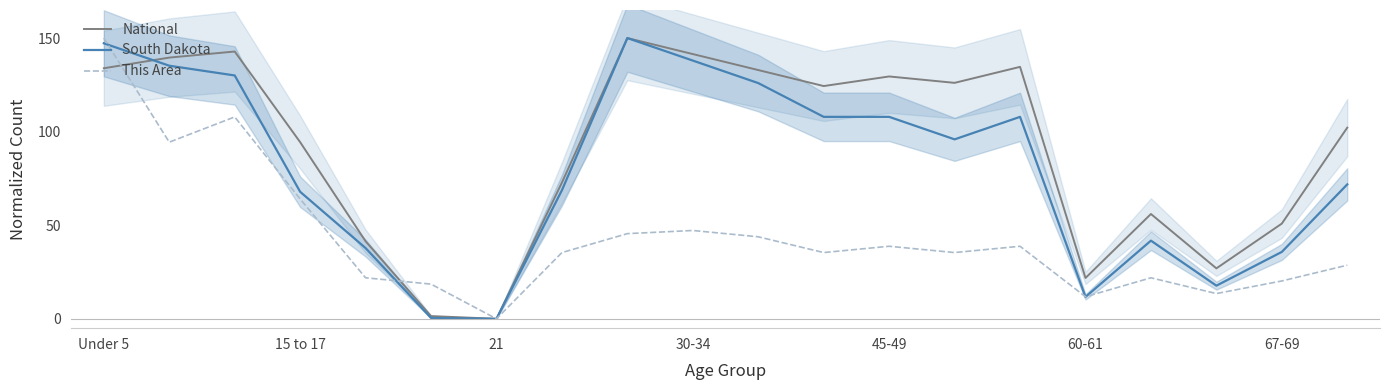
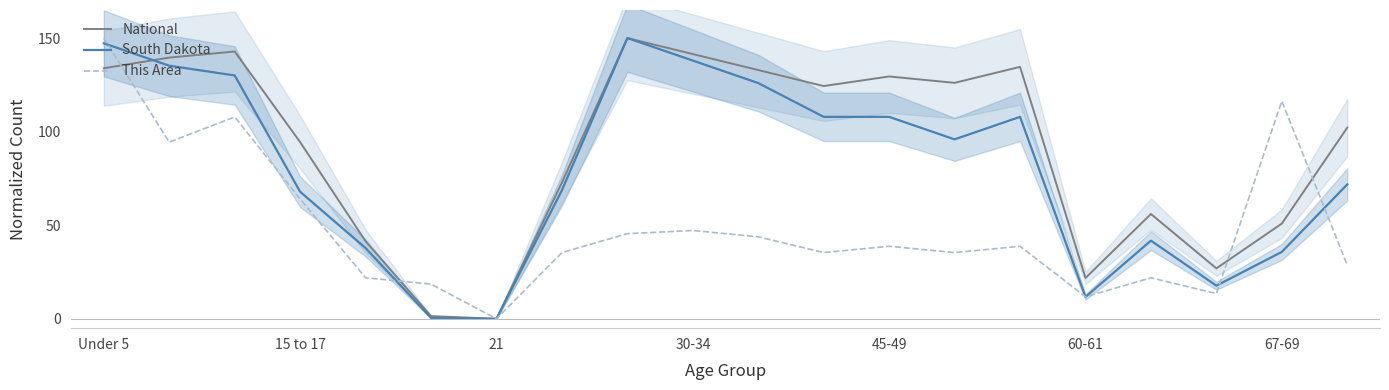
  {
    "National": {
      "Under 5": 134,
      "15 to 17": 94,
      "30-34": 141,
      "45-49": 129,
      "60-61": 22,
      "67-69": 51
    },
    "This Area": {
      "Under 5": 150,
      "15 to 17": 64,
      "30-34": 47,
      "45-49": 39,
-     "67-69": 20
+     "67-69": 116
    }
  }
